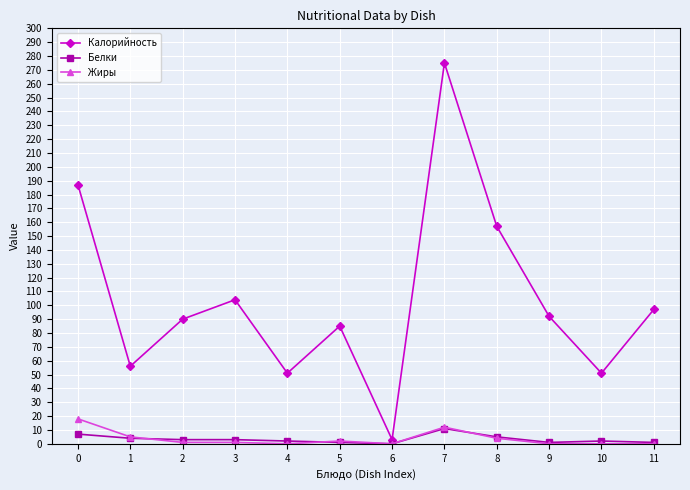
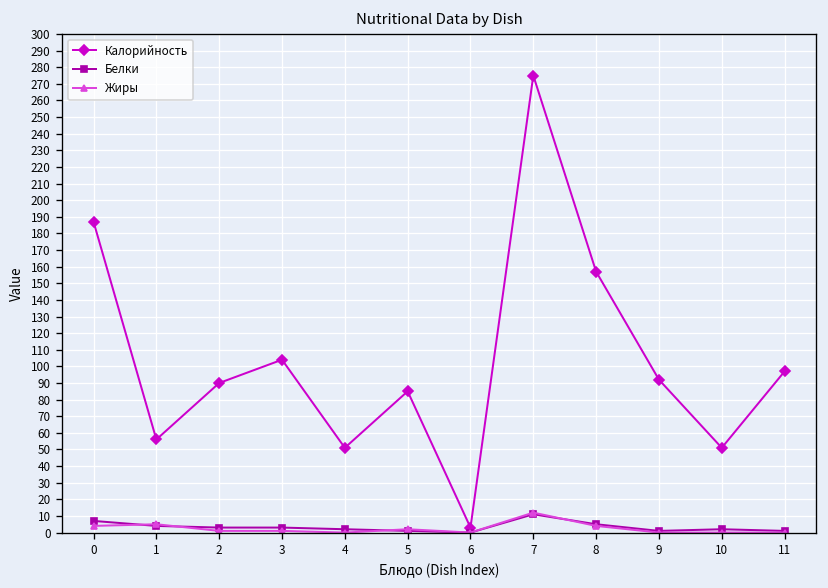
  {
    "Жиры": {
-     "0": 18,
+     "0": 4,
      "2": 1,
      "3": 1,
      "4": 0,
      "10": 0
    }
  }
